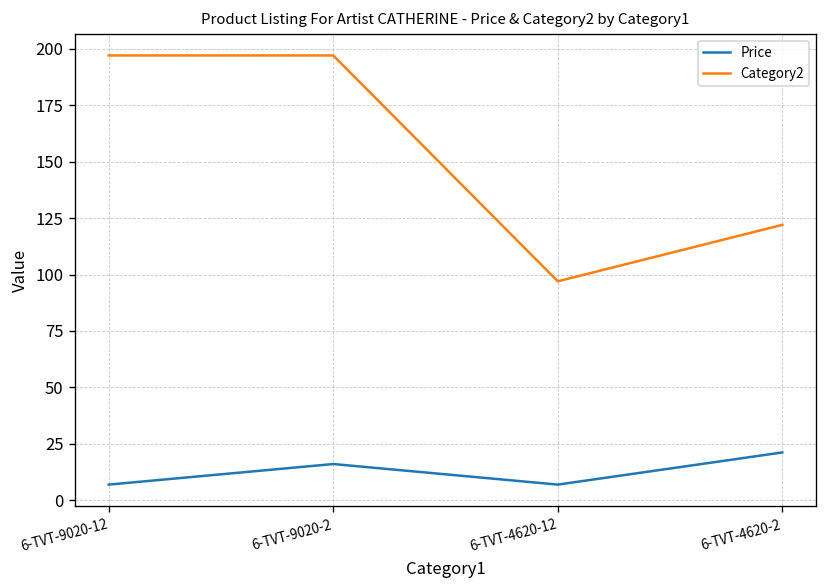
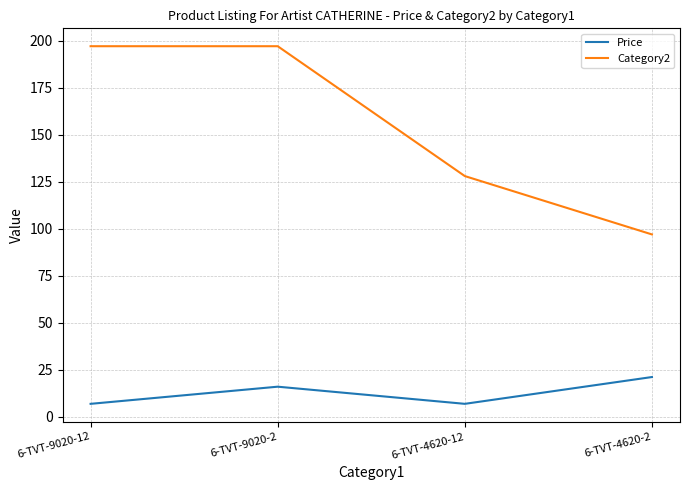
  {
    "Price": {
      "6-TVT-9020-12": 7,
      "6-TVT-9020-2": 16,
      "6-TVT-4620-12": 7,
      "6-TVT-4620-2": 21
    },
    "Category2": {
      "6-TVT-9020-12": 197,
      "6-TVT-9020-2": 197,
-     "6-TVT-4620-12": 97,
-     "6-TVT-4620-2": 122
+     "6-TVT-4620-12": 128,
+     "6-TVT-4620-2": 97
    }
  }
